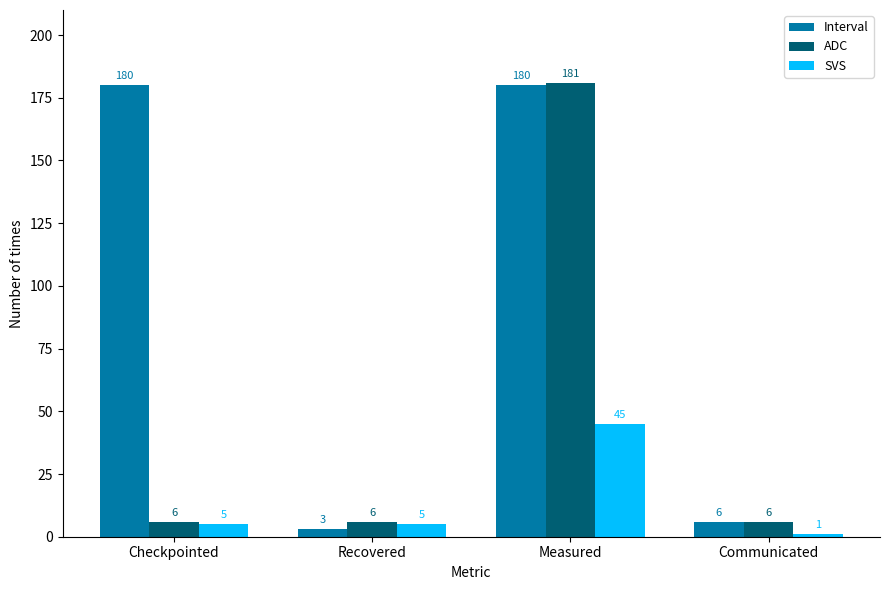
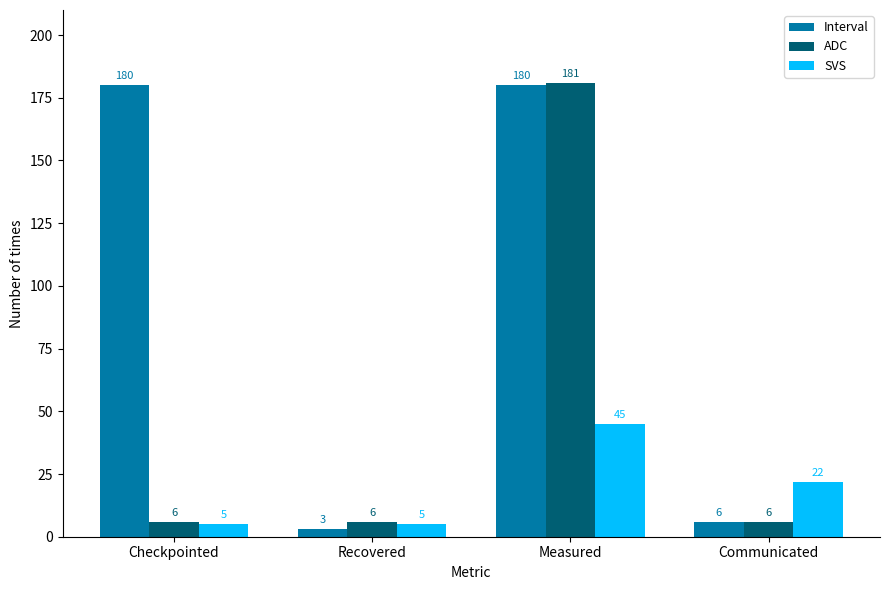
  {
    "SVS": {
      "Checkpointed": 5,
      "Recovered": 5,
      "Measured": 45,
-     "Communicated": 1
+     "Communicated": 22
    }
  }
